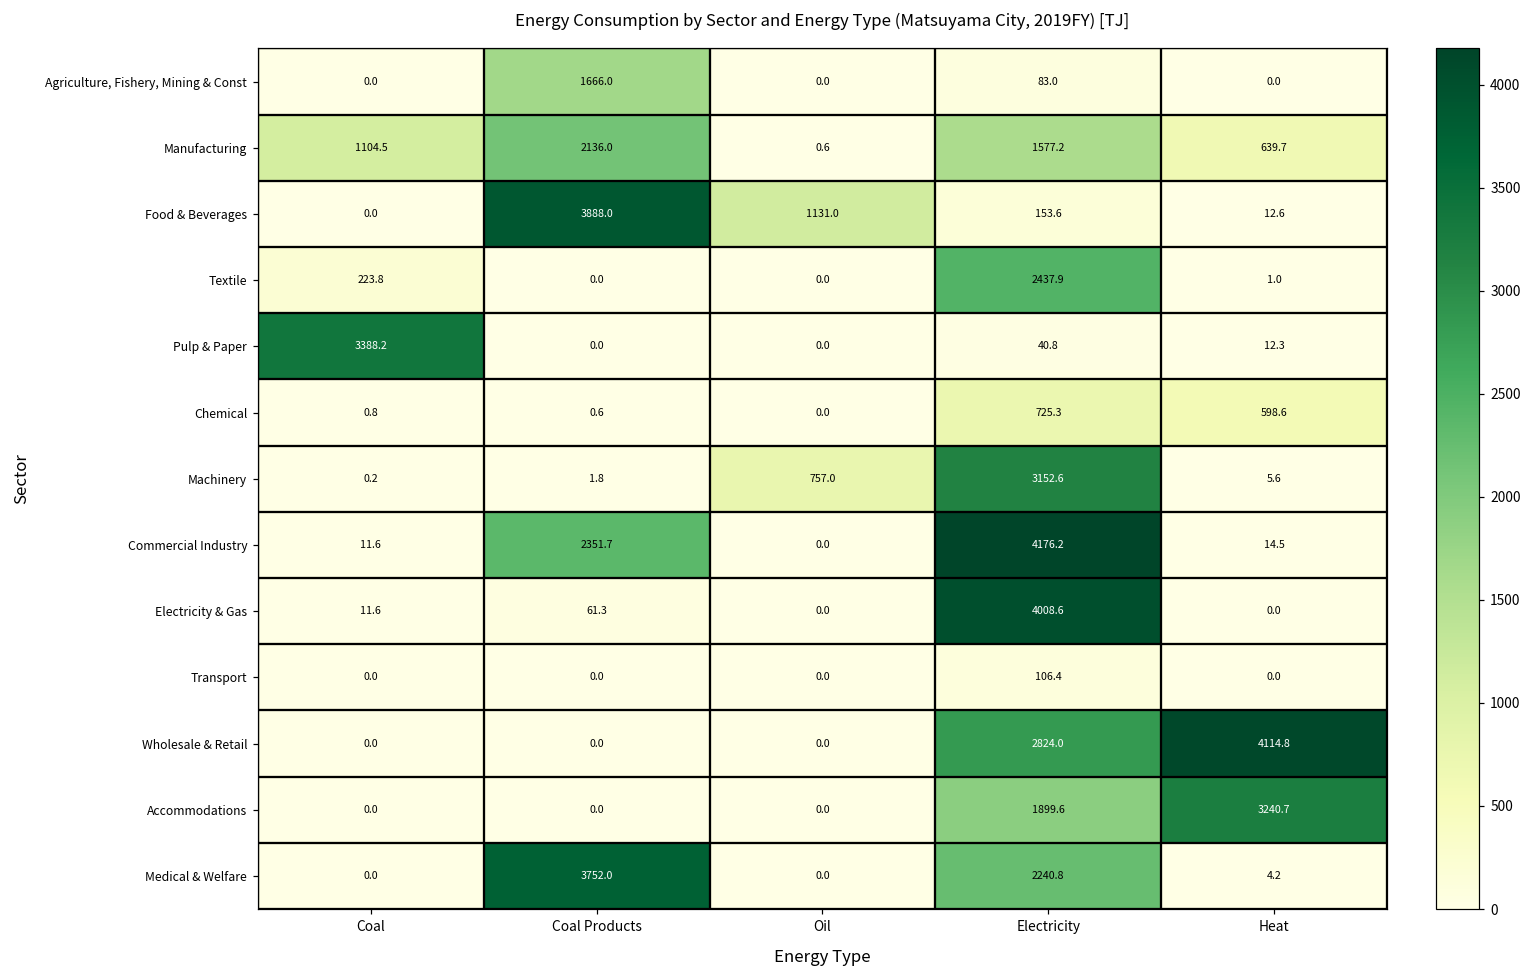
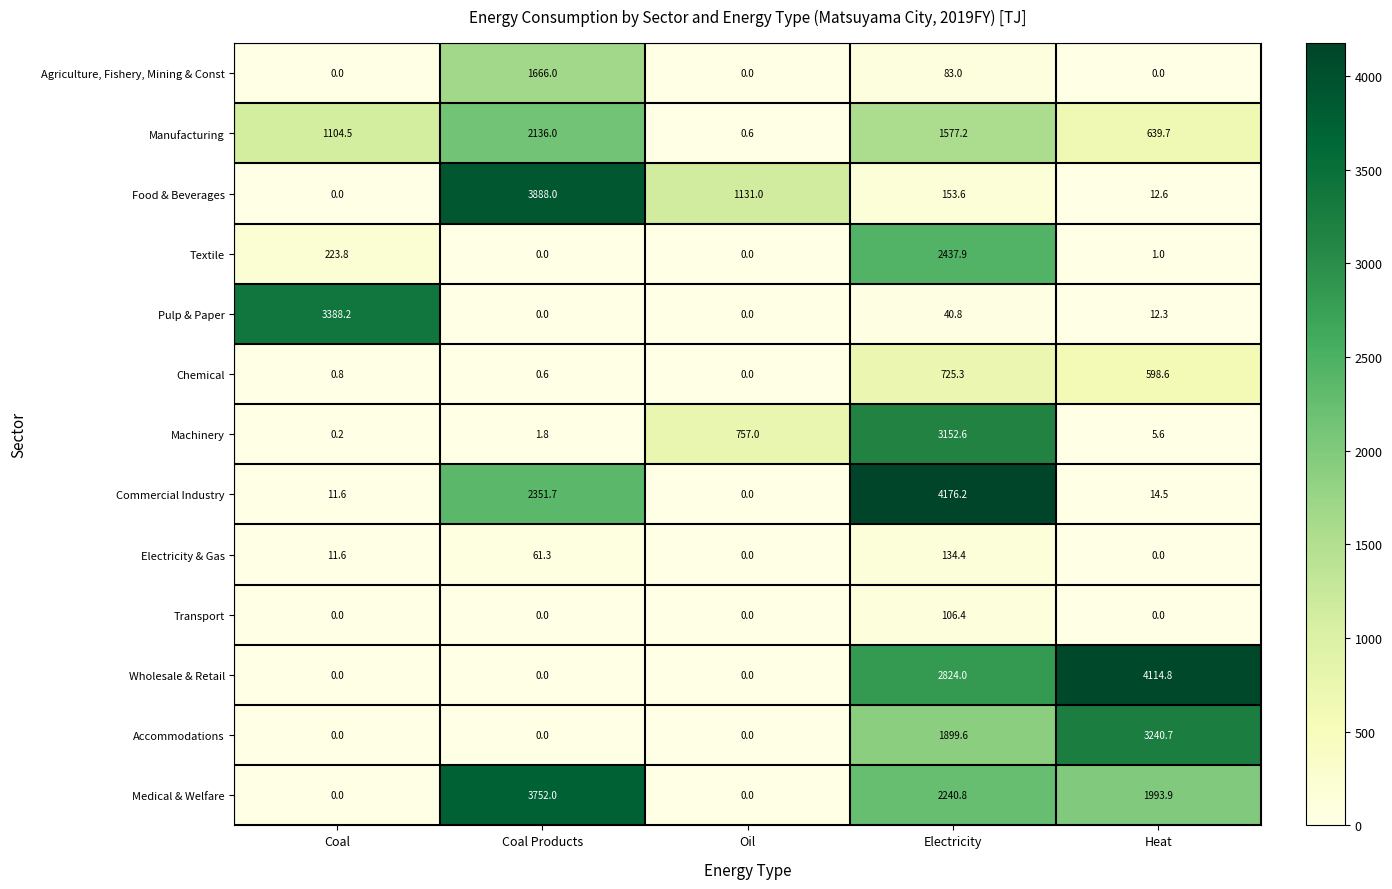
  {
    "Agriculture, Fishery, Mining & Const": {
      "Coal": 0.0,
      "Coal Products": 1666.0,
      "Oil": 0.0,
      "Electricity": 83.0,
      "Heat": 0.0
    },
    "Manufacturing": {
      "Coal": 1104.5,
      "Coal Products": 2136.0,
      "Oil": 0.6,
      "Electricity": 1577.2,
      "Heat": 639.7
    },
    "Food & Beverages": {
      "Coal": 0.0,
      "Coal Products": 3888.0,
      "Oil": 1131.0,
      "Electricity": 153.6,
      "Heat": 12.6
    },
    "Textile": {
      "Coal": 223.8,
      "Coal Products": 0.0,
      "Oil": 0.0,
      "Electricity": 2437.9,
      "Heat": 1.0
    },
    "Pulp & Paper": {
      "Coal": 3388.2,
      "Coal Products": 0.0,
      "Oil": 0.0,
      "Electricity": 40.8,
      "Heat": 12.3
    },
    "Chemical": {
      "Coal": 0.8,
      "Coal Products": 0.6,
      "Oil": 0.0,
      "Electricity": 725.3,
      "Heat": 598.6
    },
    "Machinery": {
      "Coal": 0.2,
      "Coal Products": 1.8,
      "Oil": 757.0,
      "Electricity": 3152.6,
      "Heat": 5.6
    },
    "Commercial Industry": {
      "Coal": 11.6,
      "Coal Products": 2351.7,
      "Oil": 0.0,
      "Electricity": 4176.2,
      "Heat": 14.5
    },
    "Electricity & Gas": {
      "Coal": 11.6,
      "Coal Products": 61.3,
      "Oil": 0.0,
-     "Electricity": 4008.6,
+     "Electricity": 134.4,
      "Heat": 0.0
    },
    "Transport": {
      "Coal": 0.0,
      "Coal Products": 0.0,
      "Oil": 0.0,
      "Electricity": 106.4,
      "Heat": 0.0
    },
    "Wholesale & Retail": {
      "Coal": 0.0,
      "Coal Products": 0.0,
      "Oil": 0.0,
      "Electricity": 2824.0,
      "Heat": 4114.8
    },
    "Accommodations": {
      "Coal": 0.0,
      "Coal Products": 0.0,
      "Oil": 0.0,
      "Electricity": 1899.6,
      "Heat": 3240.7
    },
    "Medical & Welfare": {
      "Coal": 0.0,
      "Coal Products": 3752.0,
      "Oil": 0.0,
      "Electricity": 2240.8,
-     "Heat": 4.2
+     "Heat": 1993.9
    }
  }
